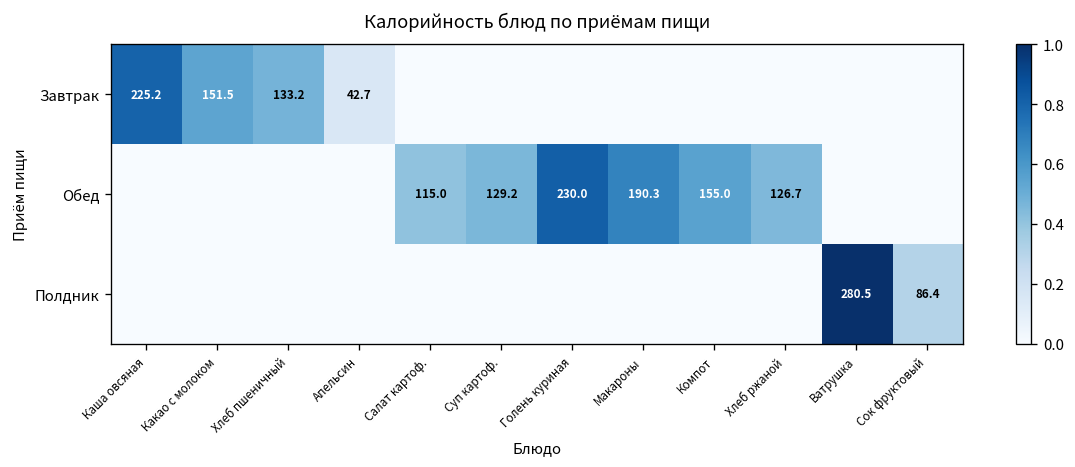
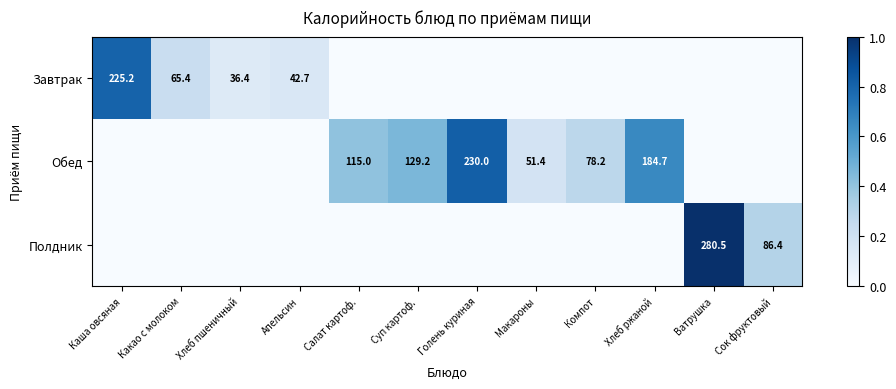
  {
    "Завтрак": {
      "Каша овсяная": 225.2,
-     "Какао с молоком": 151.5,
-     "Хлеб пшеничный": 133.2,
+     "Какао с молоком": 65.4,
+     "Хлеб пшеничный": 36.4,
      "Апельсин": 42.7
    },
    "Обед": {
      "Салат картоф.": 115.0,
      "Суп картоф.": 129.2,
      "Голень куриная": 230.0,
-     "Макароны": 190.3,
-     "Компот": 155.0,
-     "Хлеб ржаной": 126.7
+     "Макароны": 51.4,
+     "Компот": 78.2,
+     "Хлеб ржаной": 184.7
    },
    "Полдник": {
      "Ватрушка": 280.5,
      "Сок фруктовый": 86.4
    }
  }
